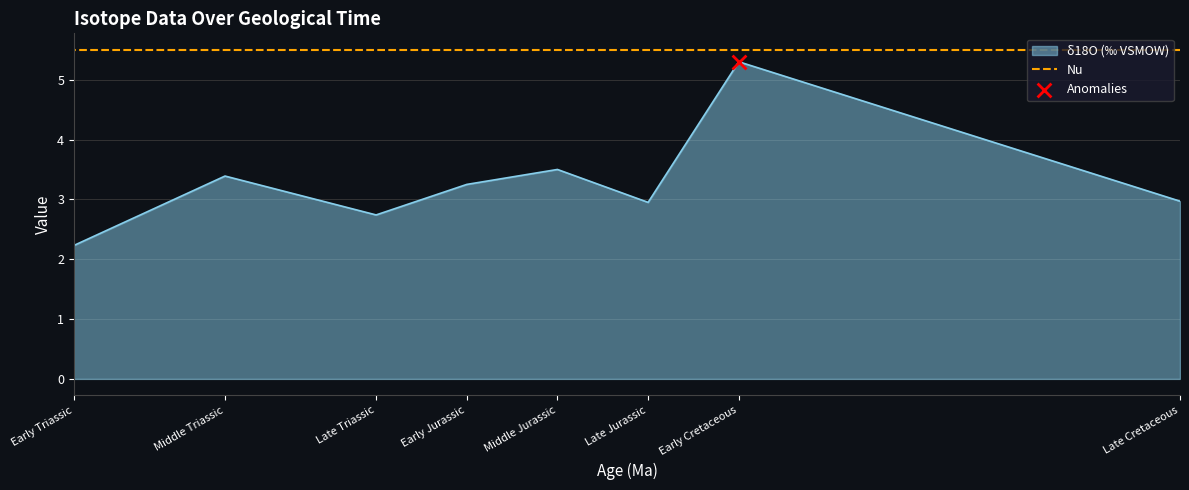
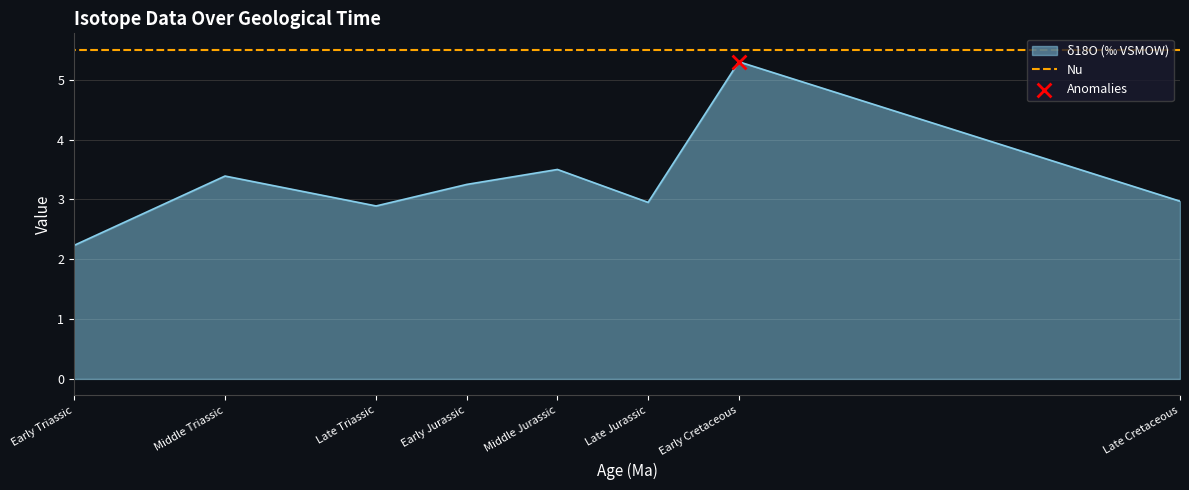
  {
    "δ18O (‰ VSMOW)": {
      "Early Triassic": 2.2,
      "Middle Triassic": 3.4,
-     "Late Triassic": 2.7,
+     "Late Triassic": 2.9,
      "Early Jurassic": 3.3,
      "Middle Jurassic": 3.5,
      "Late Jurassic": 3.0,
      "Late Cretaceous": 3.0
    },
    "Nu": {
      "Early Triassic": 5.5,
      "Middle Triassic": 5.5,
      "Late Triassic": 5.5,
      "Early Jurassic": 5.5,
      "Middle Jurassic": 5.5,
      "Late Jurassic": 5.5,
      "Early Cretaceous": 5.5,
      "Late Cretaceous": 5.5
    }
  }
